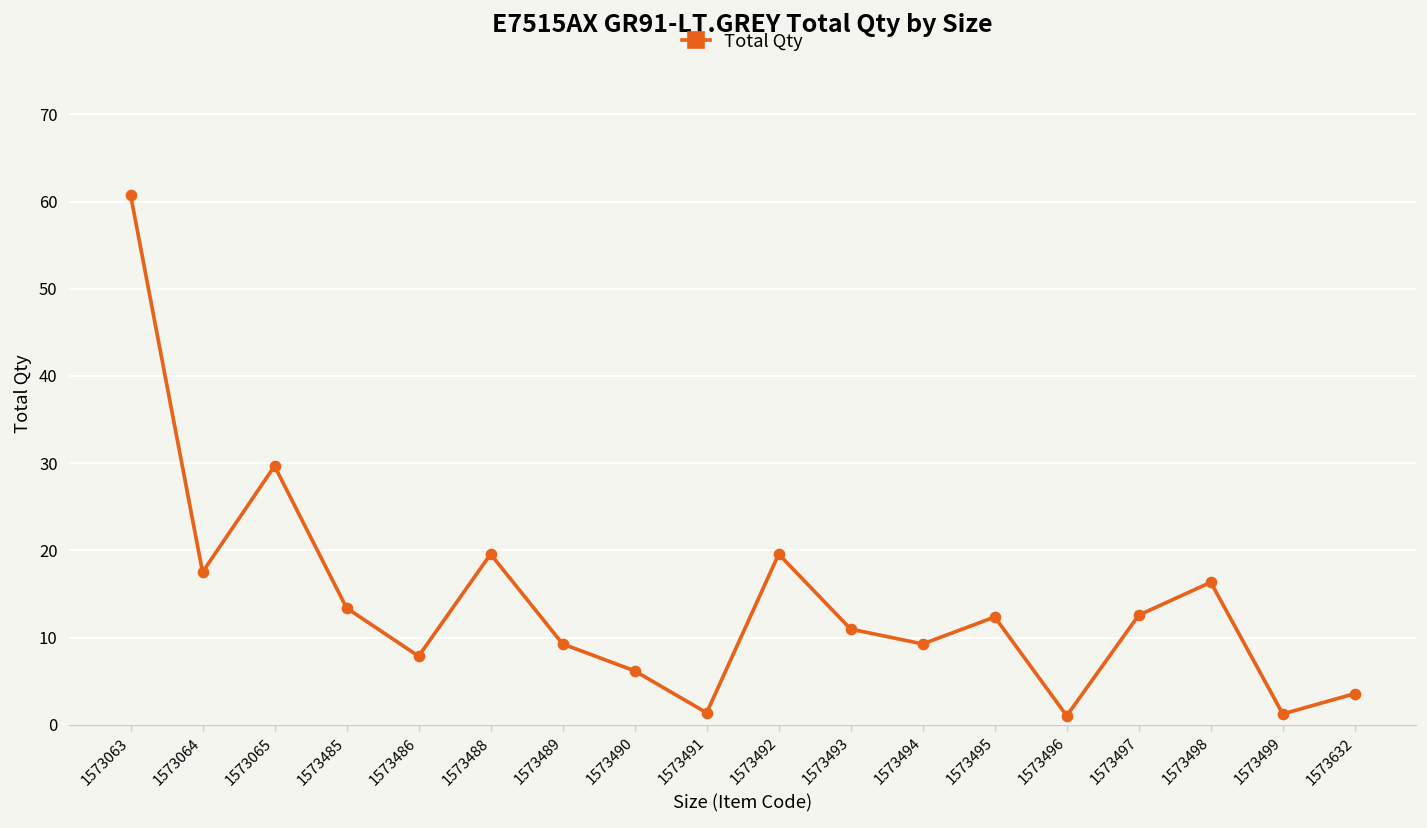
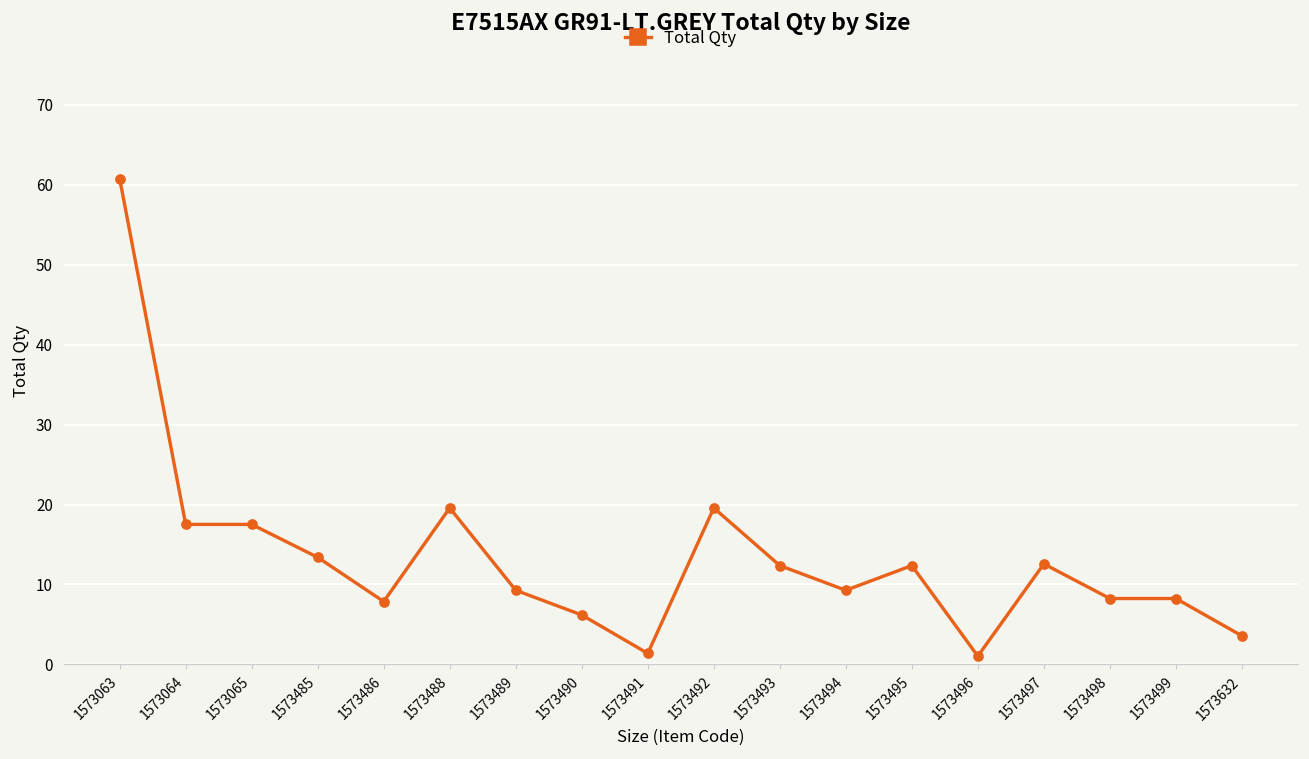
  {
    "1573063": 61,
    "1573064": 18,
-   "1573065": 30,
+   "1573065": 18,
    "1573485": 13,
    "1573486": 8,
    "1573488": 20,
    "1573489": 9,
    "1573490": 6,
    "1573491": 1,
    "1573492": 20,
-   "1573493": 11,
+   "1573493": 12,
    "1573494": 9,
    "1573495": 12,
    "1573496": 1,
    "1573497": 13,
-   "1573498": 16,
-   "1573499": 1,
+   "1573498": 8,
+   "1573499": 8,
    "1573632": 4
  }
